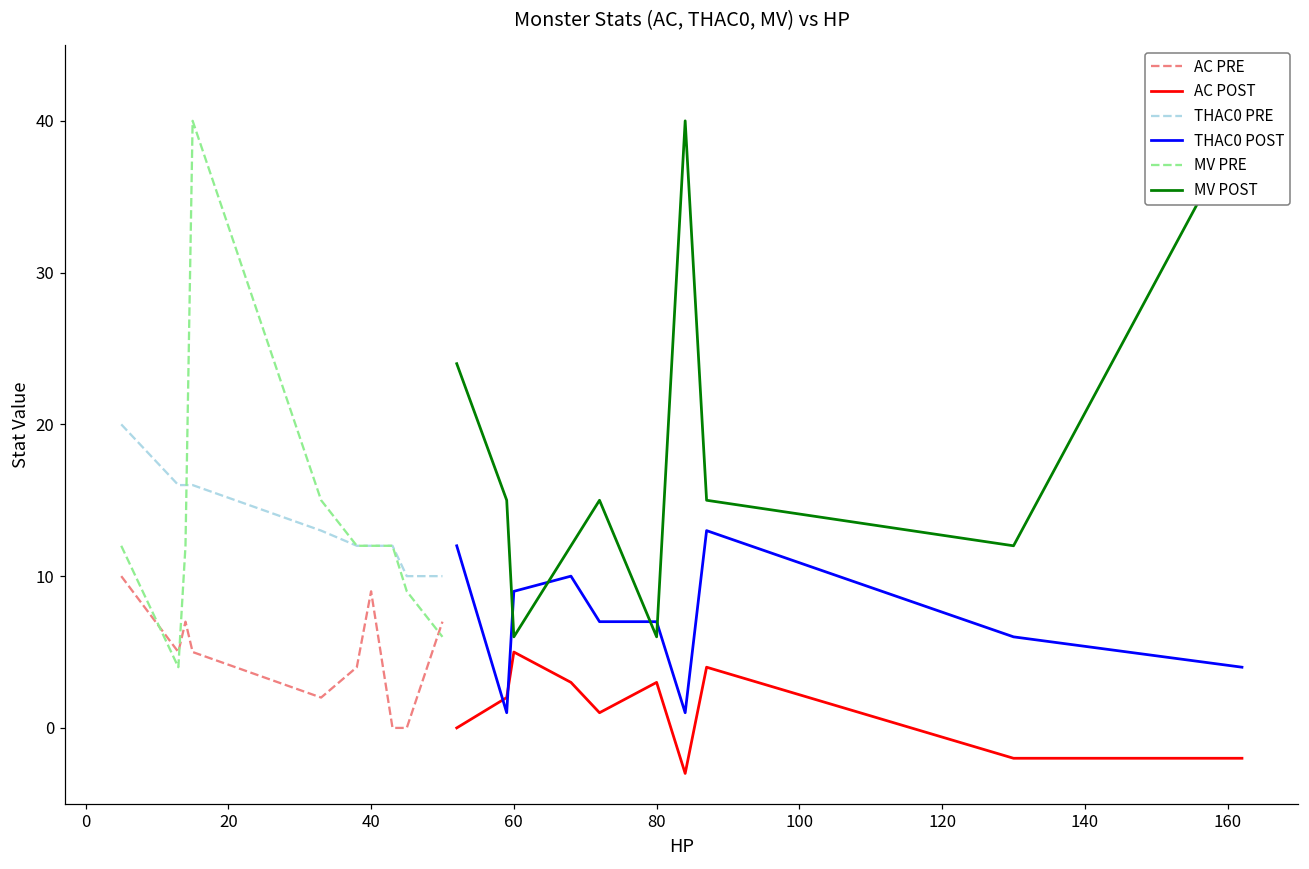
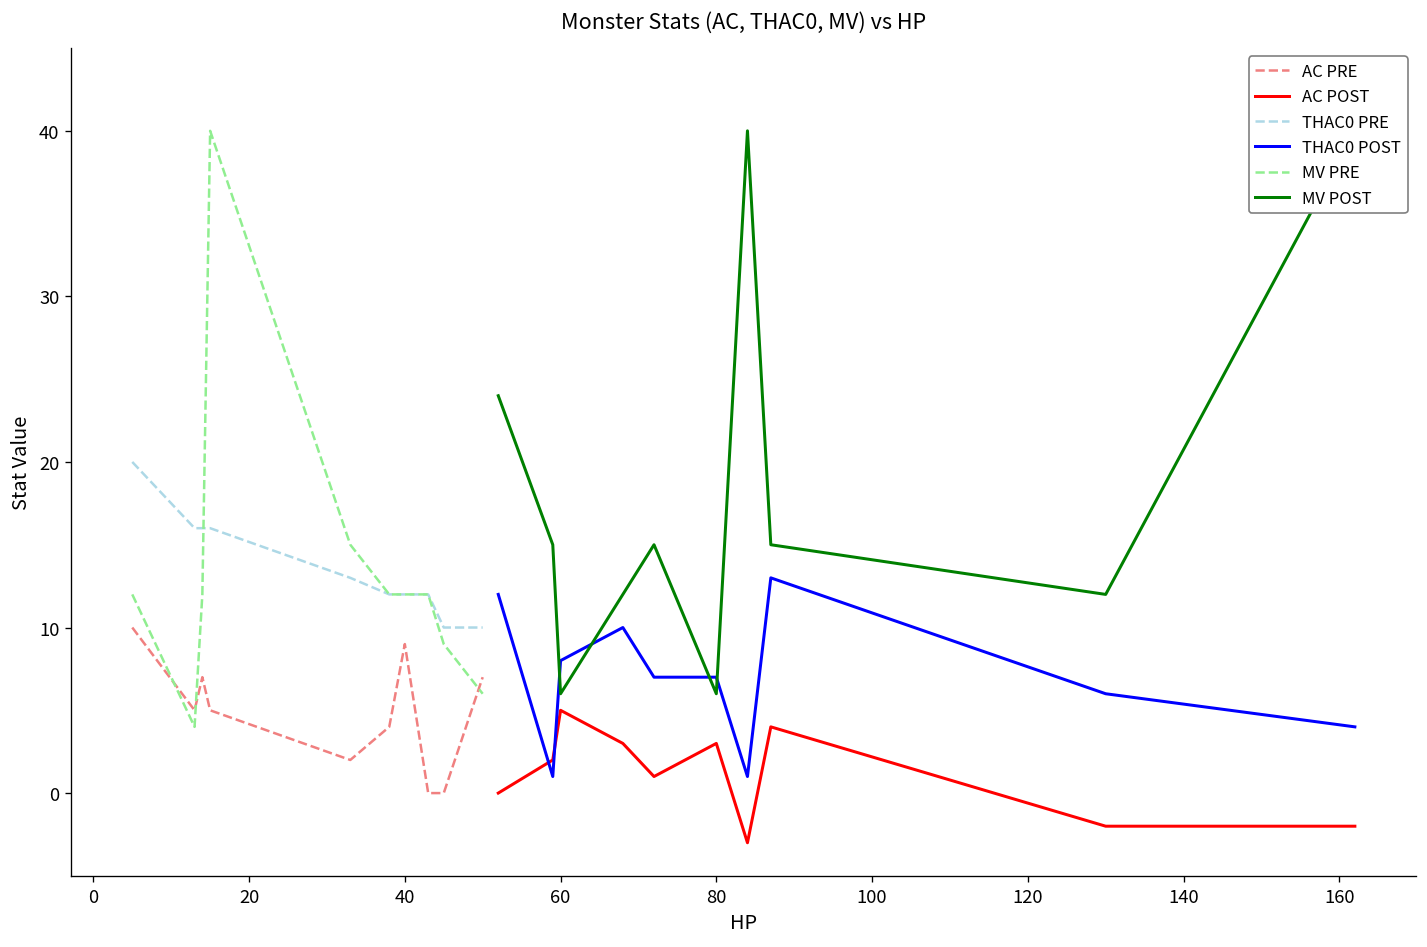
  {
    "AC PRE": {
      "40": 9
    },
    "AC POST": {
      "60": 5,
      "80": 3
    },
    "THAC0 POST": {
-     "60": 9,
+     "60": 8,
      "80": 7
    },
    "MV POST": {
      "60": 6,
      "80": 6
    }
  }
